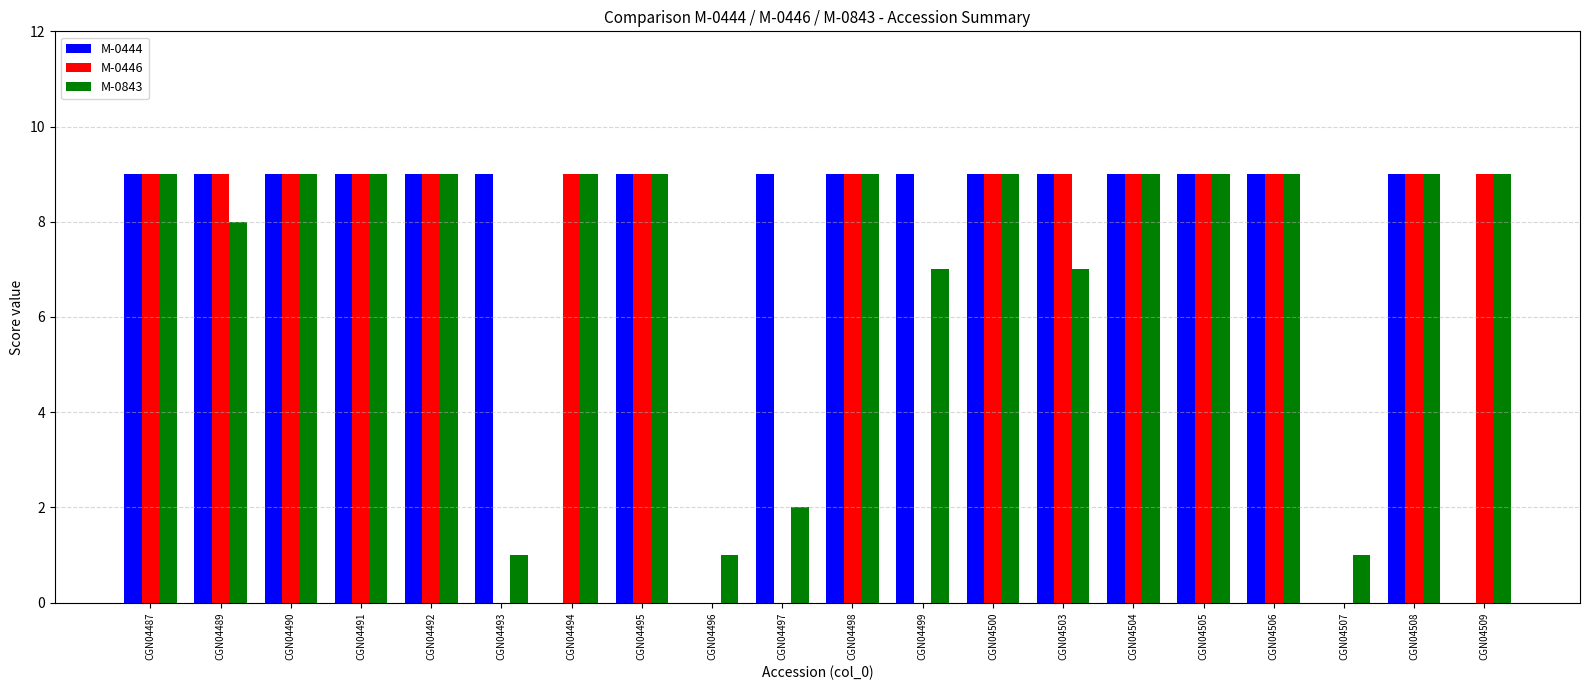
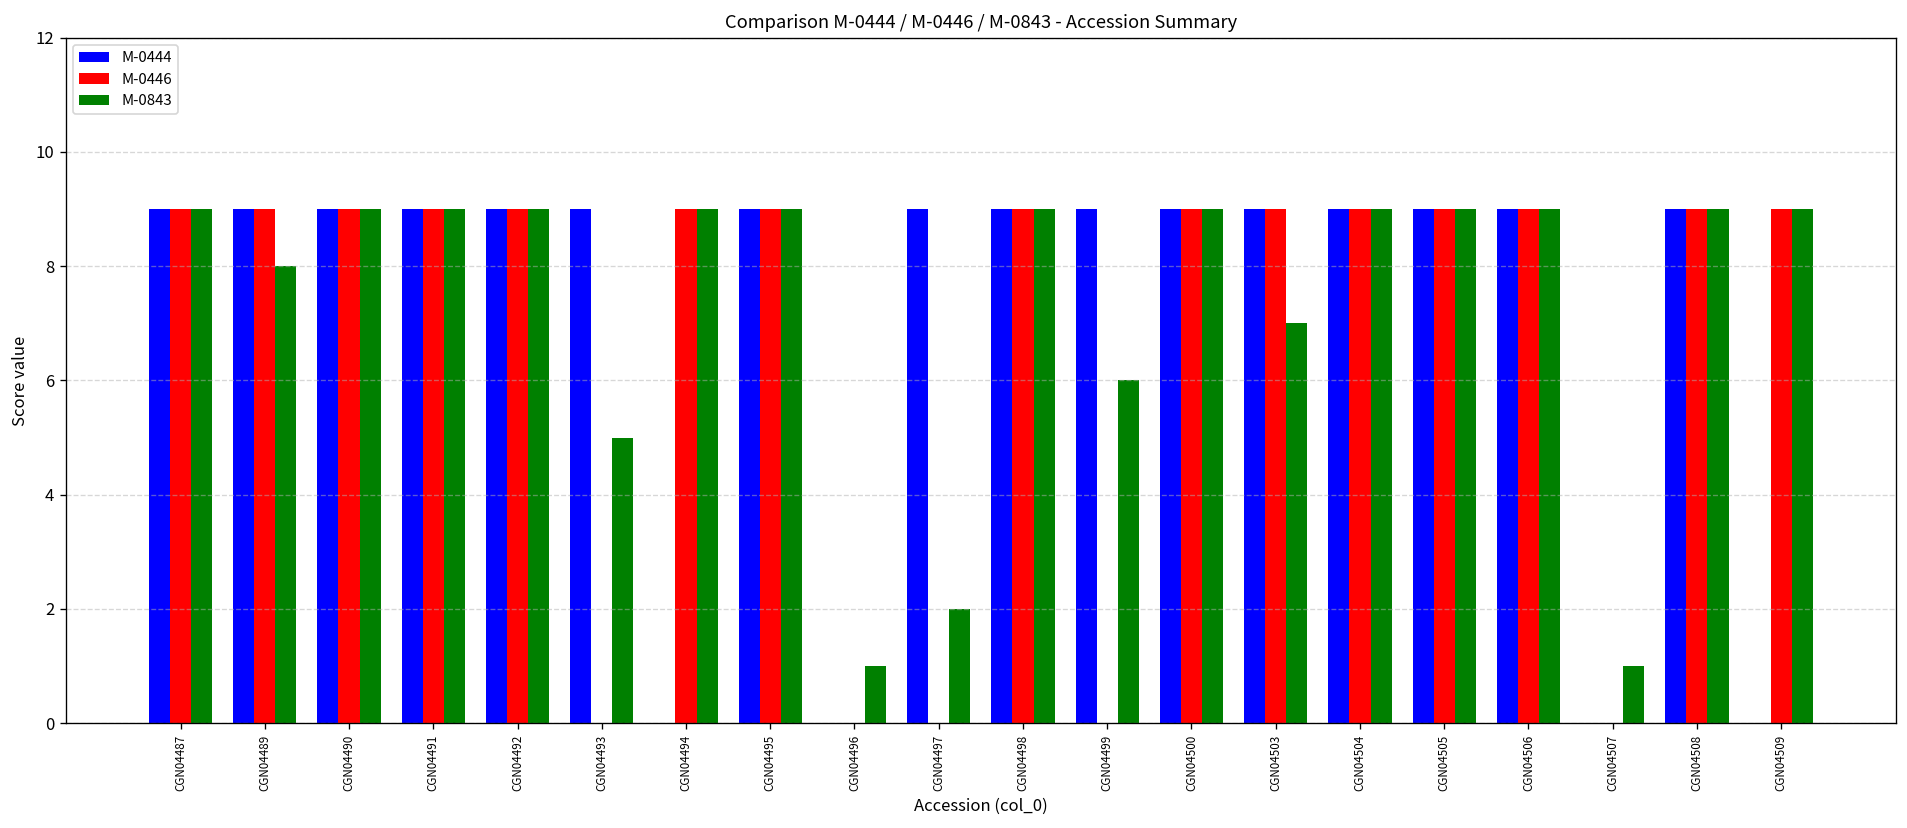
  {
    "M-0444": {
      "CGN04487": 9,
      "CGN04489": 9,
      "CGN04490": 9,
      "CGN04491": 9,
      "CGN04492": 9,
      "CGN04493": 9,
      "CGN04494": 0,
      "CGN04495": 9,
      "CGN04496": 0,
      "CGN04497": 9,
      "CGN04498": 9,
      "CGN04499": 9,
      "CGN04500": 9,
      "CGN04503": 9,
      "CGN04504": 9,
      "CGN04505": 9,
      "CGN04506": 9,
      "CGN04507": 0,
      "CGN04508": 9,
      "CGN04509": 0
    },
    "M-0446": {
      "CGN04487": 9,
      "CGN04489": 9,
      "CGN04490": 9,
      "CGN04491": 9,
      "CGN04492": 9,
      "CGN04493": 0,
      "CGN04494": 9,
      "CGN04495": 9,
      "CGN04496": 0,
      "CGN04497": 0,
      "CGN04498": 9,
      "CGN04499": 0,
      "CGN04500": 9,
      "CGN04503": 9,
      "CGN04504": 9,
      "CGN04505": 9,
      "CGN04506": 9,
      "CGN04507": 0,
      "CGN04508": 9,
      "CGN04509": 9
    },
    "M-0843": {
      "CGN04487": 9,
      "CGN04489": 8,
      "CGN04490": 9,
      "CGN04491": 9,
      "CGN04492": 9,
-     "CGN04493": 1,
+     "CGN04493": 5,
      "CGN04494": 9,
      "CGN04495": 9,
      "CGN04496": 1,
      "CGN04497": 2,
      "CGN04498": 9,
-     "CGN04499": 7,
+     "CGN04499": 6,
      "CGN04500": 9,
      "CGN04503": 7,
      "CGN04504": 9,
      "CGN04505": 9,
      "CGN04506": 9,
      "CGN04507": 1,
      "CGN04508": 9,
      "CGN04509": 9
    }
  }
